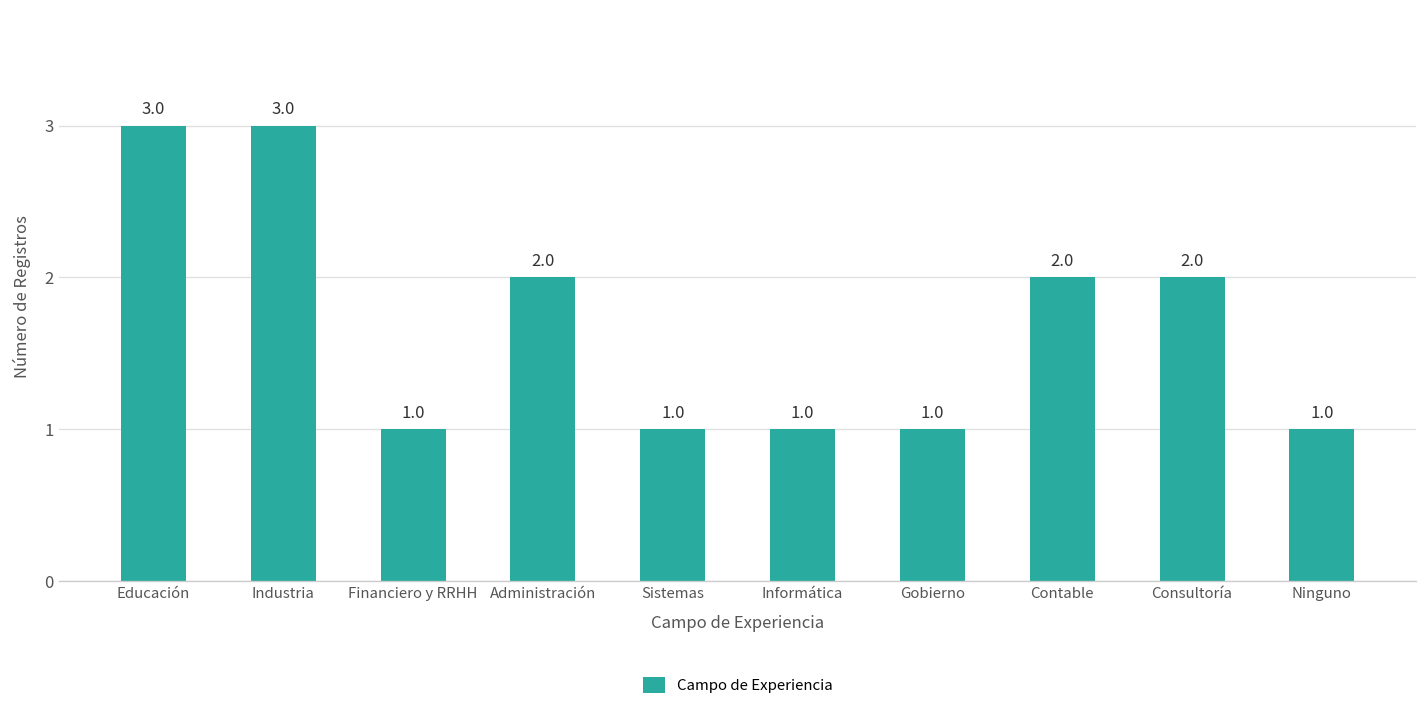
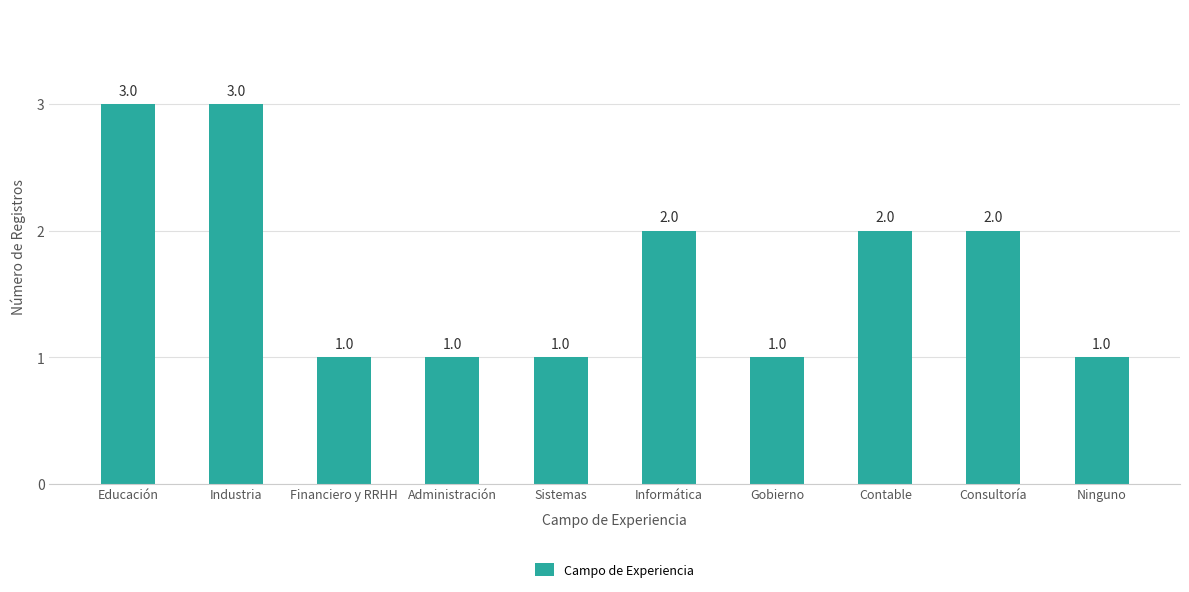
  {
    "Educación": 3.0,
    "Industria": 3.0,
    "Financiero y RRHH": 1.0,
-   "Administración": 2.0,
+   "Administración": 1.0,
    "Sistemas": 1.0,
-   "Informática": 1.0,
+   "Informática": 2.0,
    "Gobierno": 1.0,
    "Contable": 2.0,
    "Consultoría": 2.0,
    "Ninguno": 1.0
  }
